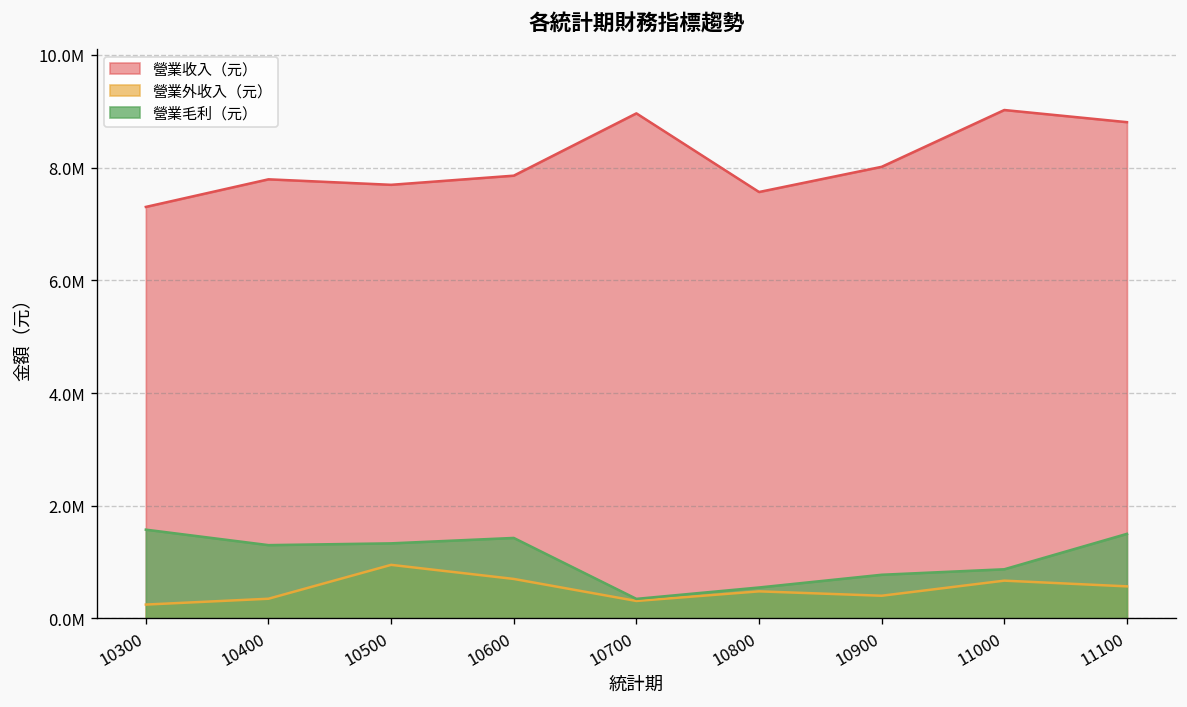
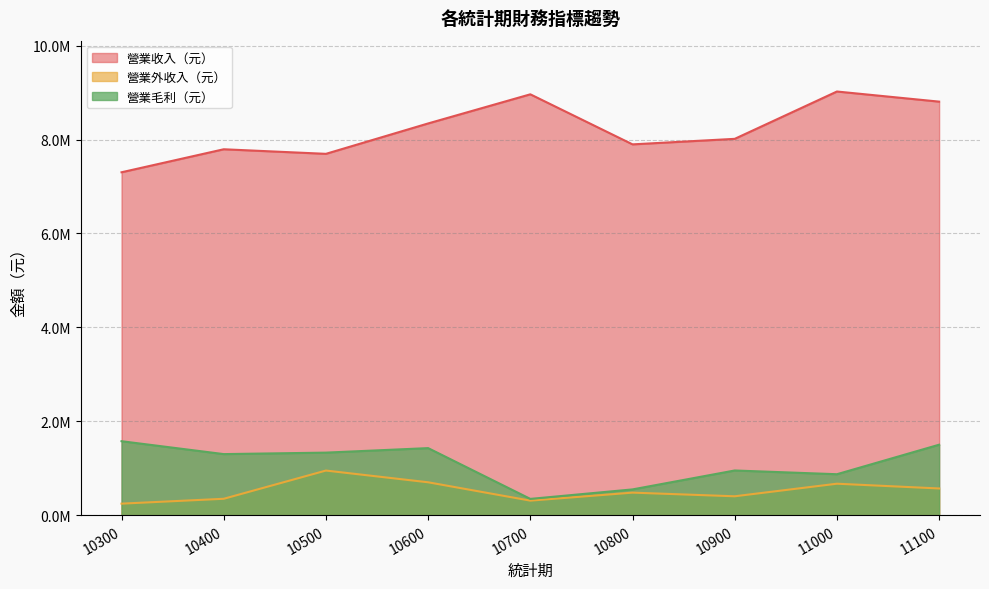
  {
    "營業收入（元）": {
      "10300": 7300000,
      "10400": 7800000,
      "10500": 7700000,
-     "10600": 7900000,
+     "10600": 8300000,
      "10700": 9000000,
-     "10800": 7600000,
+     "10800": 7900000,
      "10900": 8000000,
      "11000": 9000000,
      "11100": 8800000
    },
    "營業外收入（元）": {
      "10300": 200000,
      "10400": 400000,
      "10500": 1000000,
      "10600": 700000,
      "10800": 500000,
      "10900": 400000,
      "11000": 700000,
      "11100": 600000
    },
    "營業毛利（元）": {
      "10300": 1600000,
      "10400": 1300000,
      "10500": 1300000,
      "10600": 1400000,
      "10800": 500000,
-     "10900": 800000,
+     "10900": 1000000,
      "11000": 900000,
      "11100": 1500000
    }
  }
